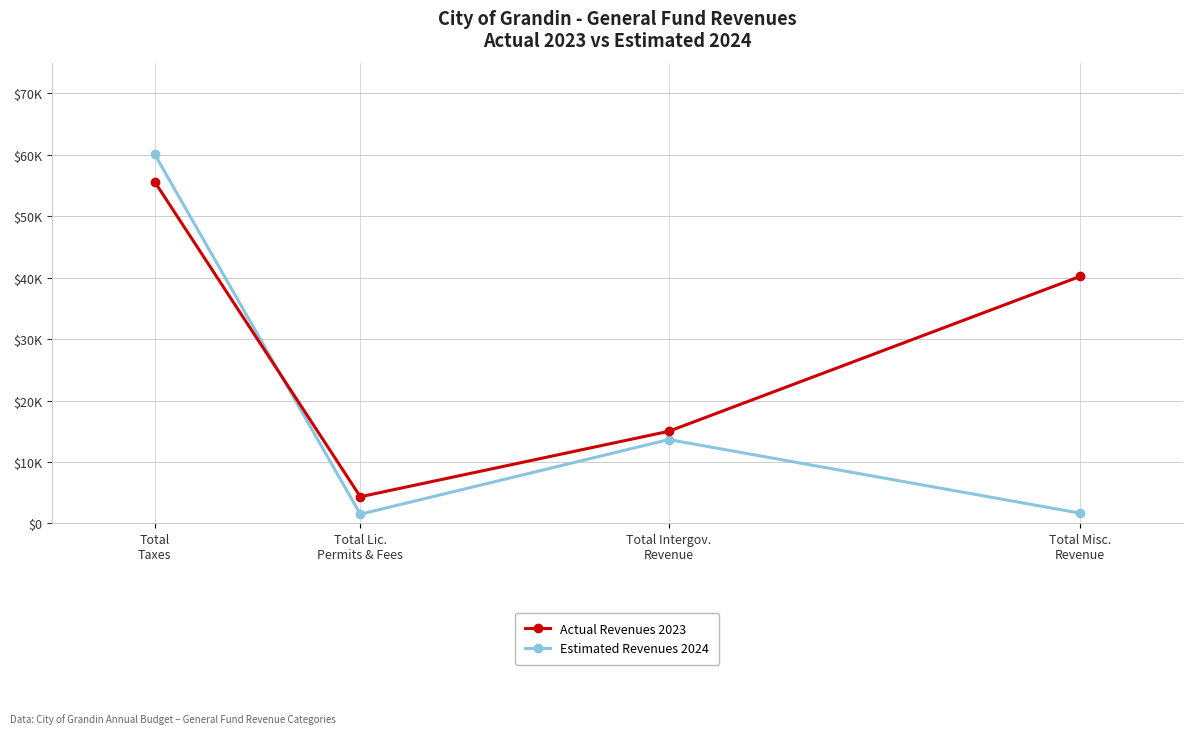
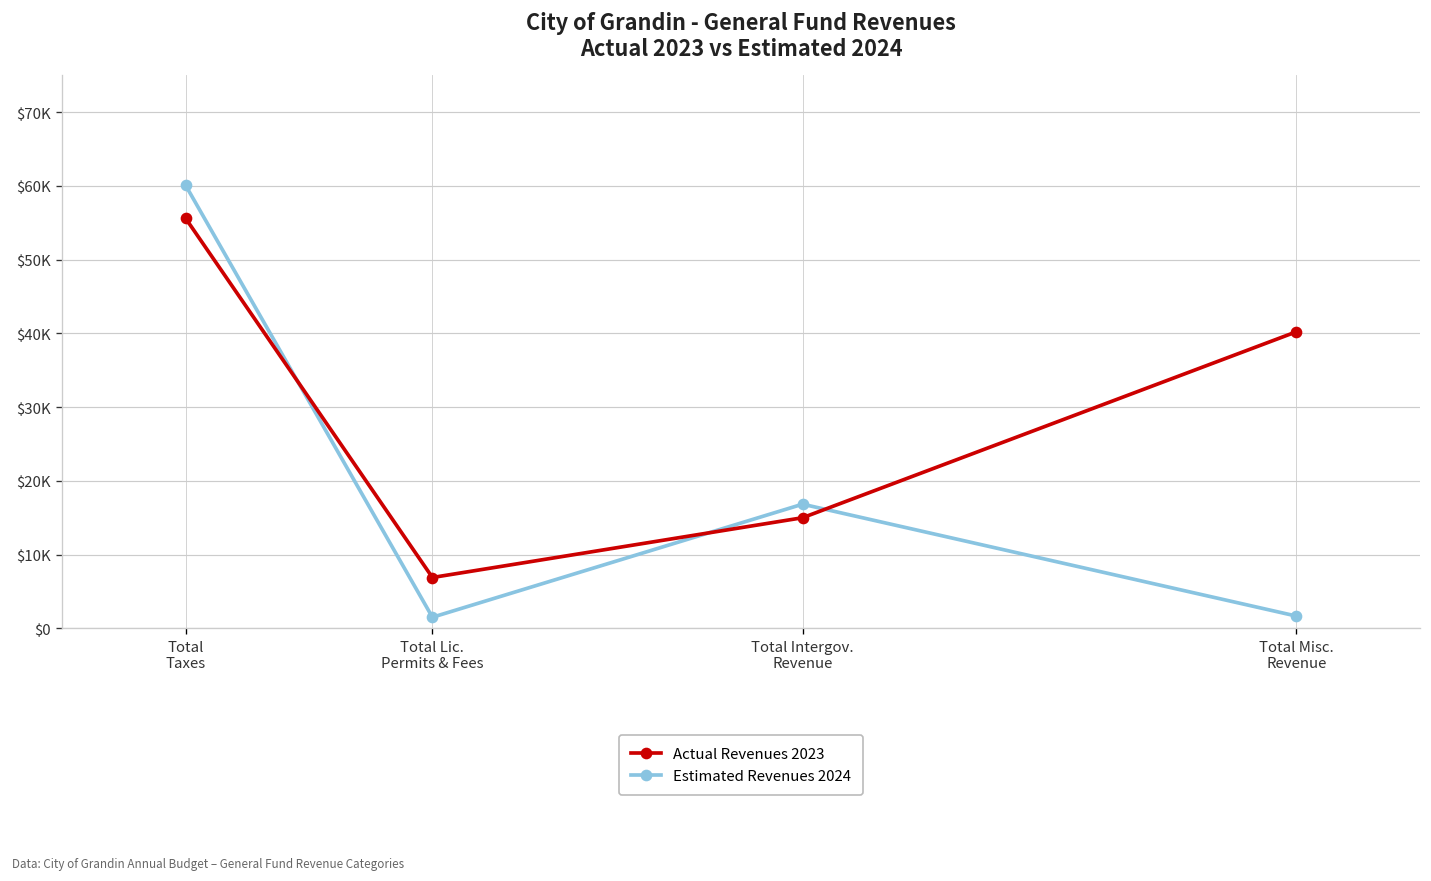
  {
    "Actual Revenues 2023": {
      "Total Taxes": "$56000",
-     "Total Lic. Permits & Fees": "$4000",
+     "Total Lic. Permits & Fees": "$7000",
      "Total Intergov. Revenue": "$15000",
      "Total Misc. Revenue": "$40000"
    },
    "Estimated Revenues 2024": {
      "Total Taxes": "$60000",
      "Total Lic. Permits & Fees": "$2000",
-     "Total Intergov. Revenue": "$14000",
+     "Total Intergov. Revenue": "$17000",
      "Total Misc. Revenue": "$2000"
    }
  }
